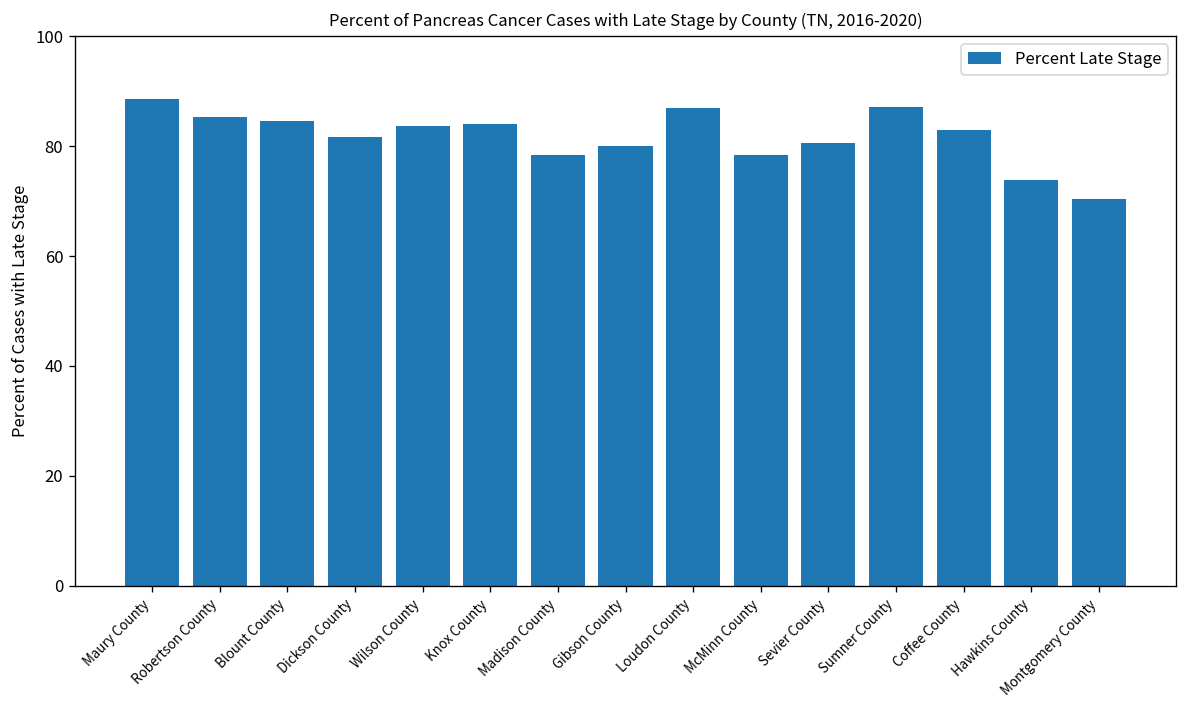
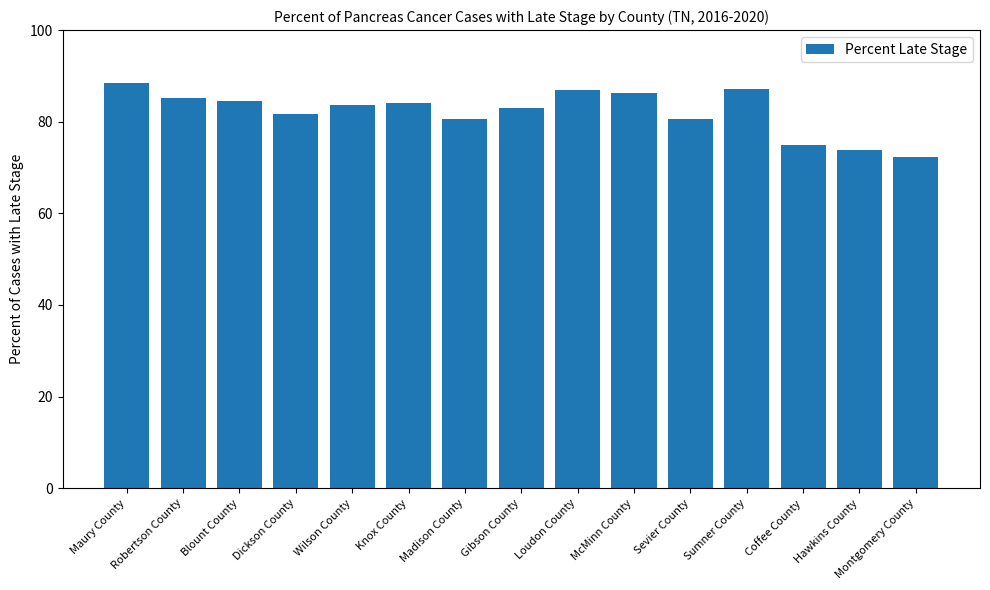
  {
    "Maury County": 89,
    "Robertson County": 85,
    "Blount County": 85,
    "Dickson County": 82,
    "Wilson County": 84,
    "Knox County": 84,
-   "Madison County": 78,
-   "Gibson County": 80,
+   "Madison County": 81,
+   "Gibson County": 83,
    "Loudon County": 87,
-   "McMinn County": 78,
+   "McMinn County": 86,
    "Sevier County": 81,
    "Sumner County": 87,
-   "Coffee County": 83,
+   "Coffee County": 75,
    "Hawkins County": 74,
-   "Montgomery County": 70
+   "Montgomery County": 72
  }
